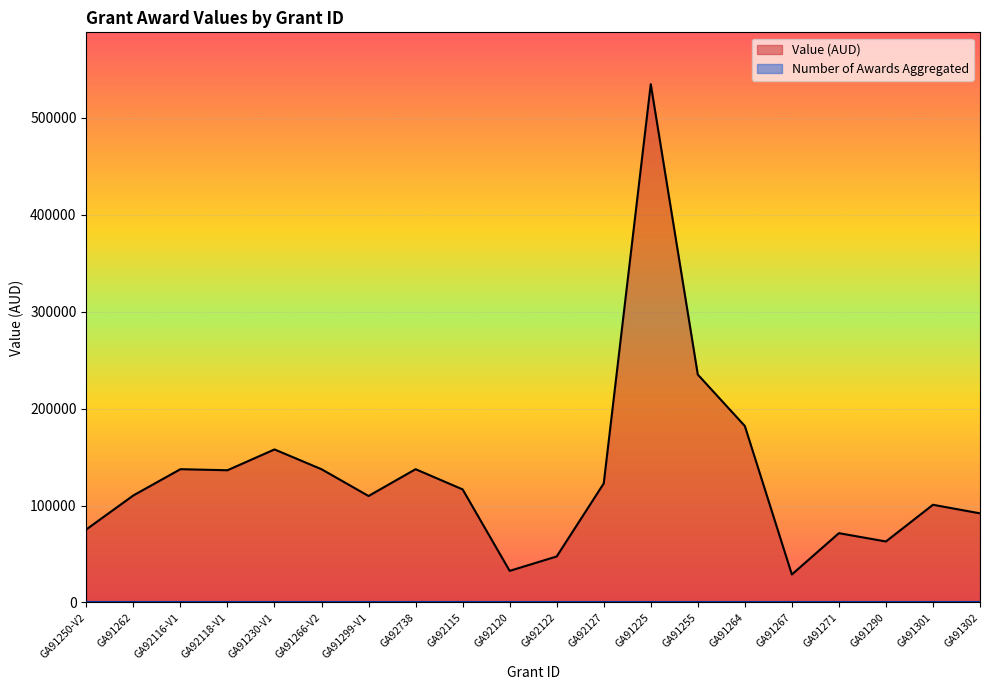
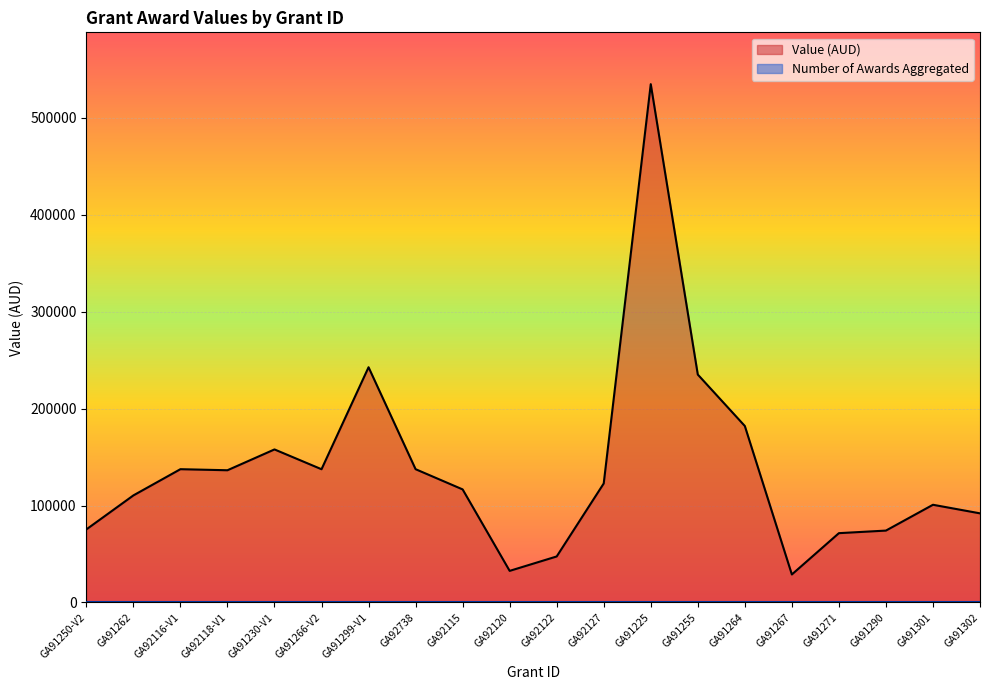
  {
    "Value (AUD)": {
      "GA91250-V2": 80000,
      "GA91262": 110000,
      "GA92116-V1": 140000,
      "GA92118-V1": 140000,
      "GA91230-V1": 160000,
      "GA91266-V2": 140000,
-     "GA91299-V1": 110000,
+     "GA91299-V1": 240000,
      "GA92738": 140000,
      "GA92115": 120000,
      "GA92120": 30000,
      "GA92122": 50000,
      "GA92127": 120000,
      "GA91225": 530000,
      "GA91255": 240000,
      "GA91264": 180000,
      "GA91267": 30000,
      "GA91271": 70000,
-     "GA91290": 60000,
+     "GA91290": 70000,
      "GA91301": 100000,
      "GA91302": 90000
    },
    "Number of Awards Aggregated": {
      "GA91250-V2": 0,
      "GA91262": 0,
      "GA92116-V1": 0,
      "GA92118-V1": 0,
      "GA91230-V1": 0,
      "GA91266-V2": 0,
      "GA91299-V1": 0,
      "GA92738": 0,
      "GA92115": 0,
      "GA92120": 0,
      "GA92122": 0,
      "GA92127": 0,
      "GA91225": 0,
      "GA91255": 0,
      "GA91264": 0,
      "GA91267": 0,
      "GA91271": 0,
      "GA91290": 0,
      "GA91301": 0,
      "GA91302": 0
    }
  }
